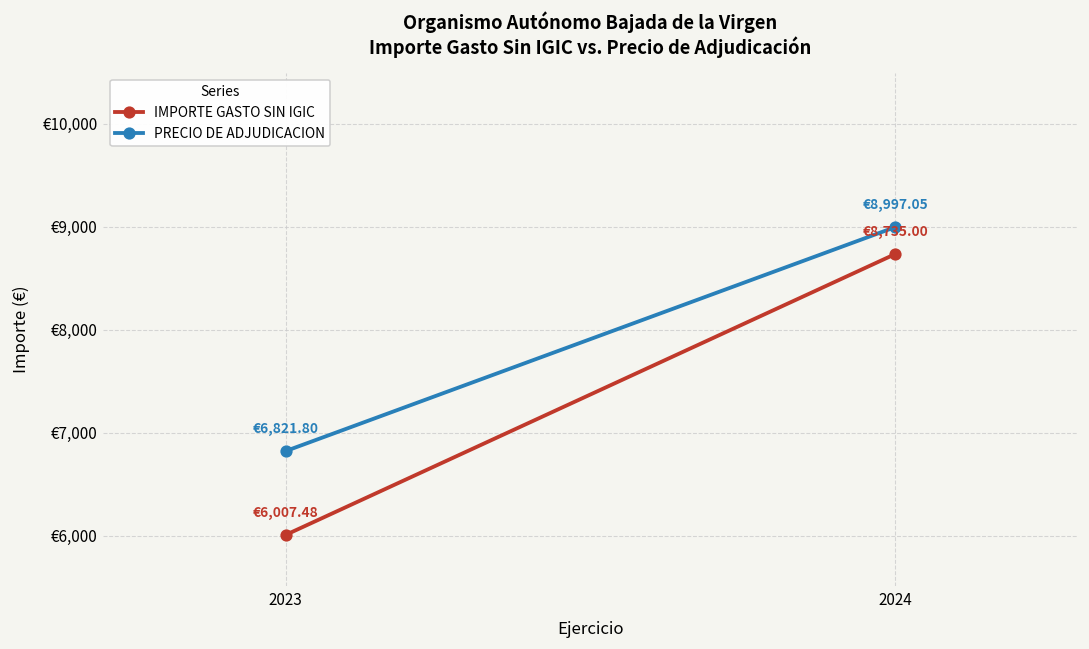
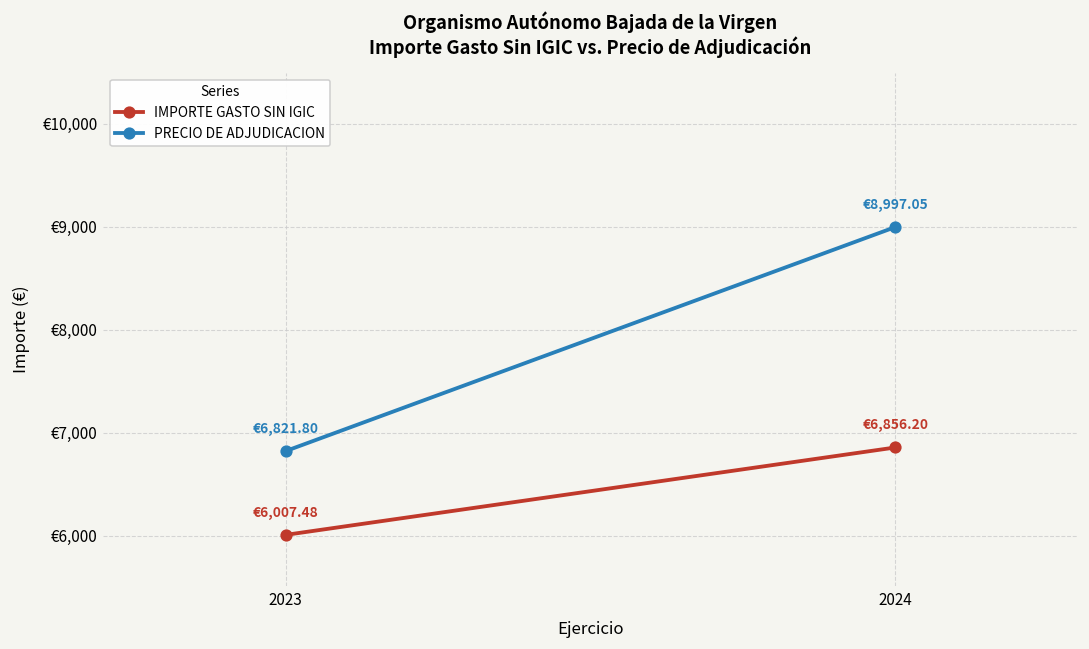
  {
    "IMPORTE GASTO SIN IGIC": {
      "2023": "€6,007.48",
-     "2024": "€8,735.00"
+     "2024": "€6,856.20"
    },
    "PRECIO DE ADJUDICACION": {
      "2023": "€6,821.80",
      "2024": "€8,997.05"
    }
  }
